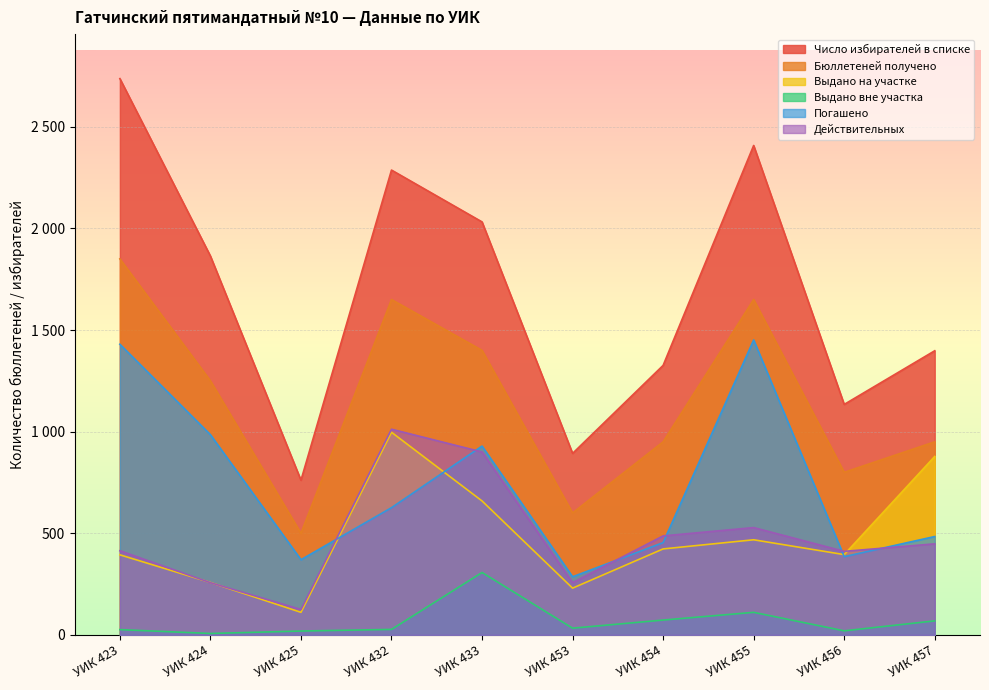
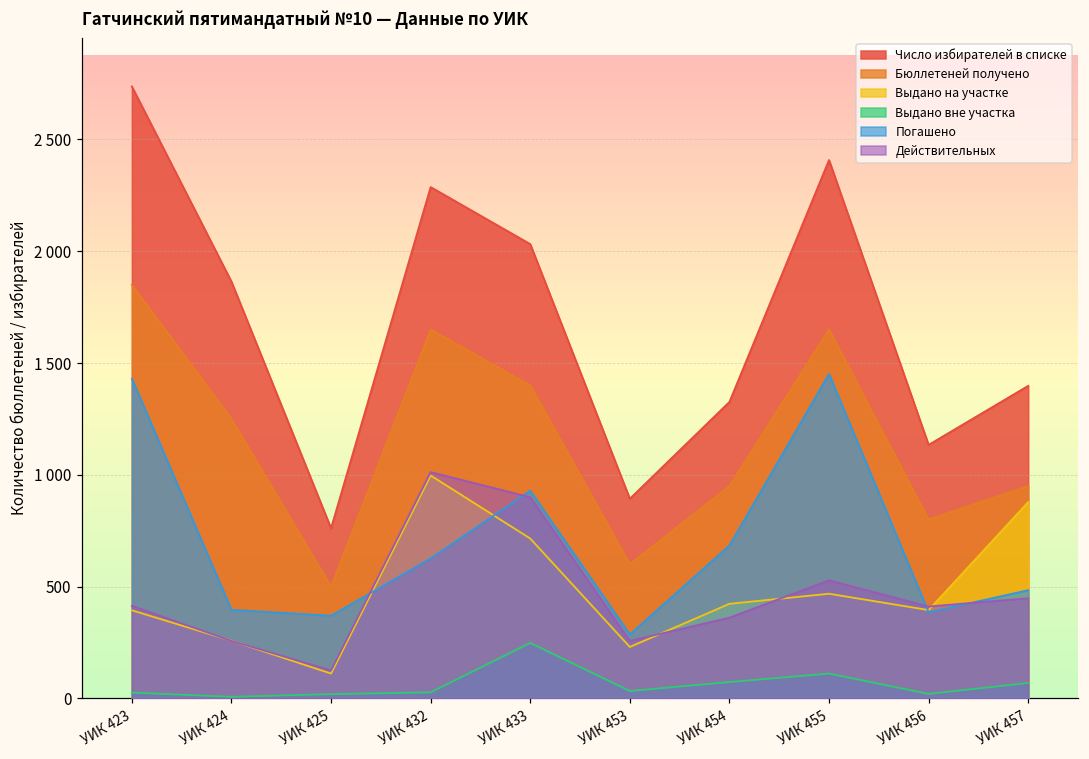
  {
    "Выдано на участке": {
      "УИК 423": 390,
      "УИК 425": 110,
      "УИК 432": 1000,
-     "УИК 433": 660,
+     "УИК 433": 720,
      "УИК 453": 230,
      "УИК 454": 420,
      "УИК 455": 470,
      "УИК 457": 880
    },
    "Выдано вне участка": {
      "УИК 423": 30,
      "УИК 424": 10,
      "УИК 425": 20,
      "УИК 432": 30,
-     "УИК 433": 310,
+     "УИК 433": 250,
      "УИК 453": 30,
      "УИК 454": 70,
      "УИК 455": 110,
      "УИК 456": 20,
      "УИК 457": 70
    },
    "Погашено": {
      "УИК 423": 1430,
-     "УИК 424": 990,
+     "УИК 424": 400,
      "УИК 425": 370,
      "УИК 432": 630,
      "УИК 433": 930,
      "УИК 453": 290,
-     "УИК 454": 450,
+     "УИК 454": 680,
      "УИК 455": 1450,
      "УИК 457": 480
    },
    "Действительных": {
      "УИК 423": 410,
      "УИК 425": 130,
      "УИК 432": 1010,
      "УИК 433": 900,
      "УИК 453": 260,
-     "УИК 454": 490,
+     "УИК 454": 360,
      "УИК 455": 530,
      "УИК 456": 410,
      "УИК 457": 450
    }
  }
